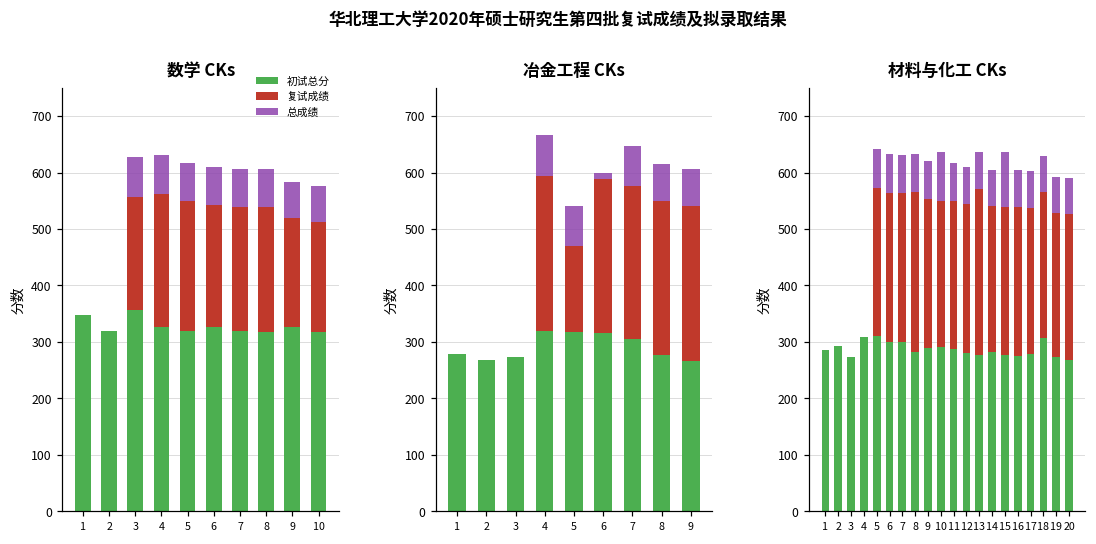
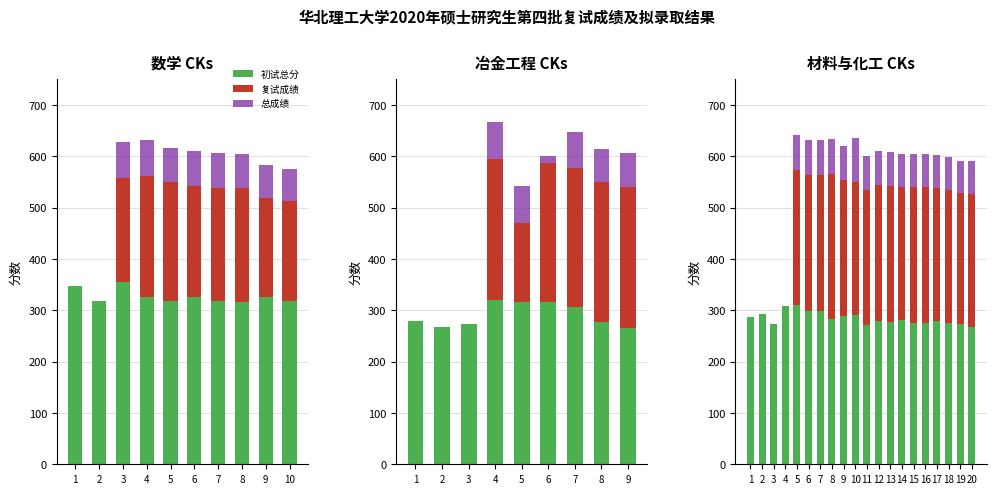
  {
    "数学 CKs": {
      "初试总分": {
        "1": 350,
        "2": 320,
        "3": 360,
        "4": 330,
        "5": 320,
        "6": 330,
        "7": 320,
        "8": 320,
        "9": 330,
        "10": 320
      },
      "复试成绩": {
        "1": 0,
        "2": 0,
        "3": 200,
        "4": 240,
        "5": 230,
        "6": 220,
        "7": 220,
        "8": 220,
        "9": 190,
        "10": 190
      },
      "总成绩": {
        "1": 0,
        "2": 0,
        "3": 70,
        "4": 70,
        "5": 70,
        "6": 70,
        "7": 70,
        "8": 70,
        "9": 60,
        "10": 60
      }
    },
    "冶金工程 CKs": {
      "初试总分": {
        "1": 280,
        "2": 270,
        "3": 270,
        "4": 320,
        "5": 320,
        "6": 320,
        "7": 310,
        "8": 280,
        "9": 270
      },
      "复试成绩": {
        "1": 0,
        "2": 0,
        "3": 0,
        "4": 270,
        "5": 150,
        "6": 270,
        "7": 270,
        "8": 270,
        "9": 280
      },
      "总成绩": {
        "1": 0,
        "2": 0,
        "3": 0,
        "4": 70,
        "5": 70,
        "6": 10,
        "7": 70,
        "8": 70,
        "9": 60
      }
    },
    "材料与化工 CKs": {
      "初试总分": {
        "1": 290,
        "2": 290,
        "3": 270,
        "4": 310,
        "5": 310,
        "6": 300,
        "7": 300,
        "8": 280,
        "9": 290,
        "10": 290,
-       "11": 290,
+       "11": 270,
        "12": 280,
        "13": 280,
        "14": 280,
        "15": 280,
        "16": 280,
        "17": 280,
-       "18": 310,
+       "18": 280,
        "19": 270,
        "20": 270
      },
      "复试成绩": {
        "1": 0,
        "2": 0,
        "3": 0,
        "4": 0,
        "5": 260,
        "6": 260,
        "7": 260,
        "8": 280,
        "9": 260,
        "10": 260,
        "11": 260,
        "12": 260,
-       "13": 290,
+       "13": 270,
        "14": 260,
        "15": 260,
        "16": 260,
        "17": 260,
        "18": 260,
        "19": 250,
        "20": 260
      },
      "总成绩": {
        "1": 0,
        "2": 0,
        "3": 0,
        "4": 0,
        "5": 70,
        "6": 70,
        "7": 70,
        "8": 70,
        "9": 70,
        "10": 90,
        "11": 70,
        "12": 70,
        "13": 70,
        "14": 70,
-       "15": 100,
+       "15": 60,
        "16": 60,
        "17": 60,
        "18": 60,
        "19": 60,
        "20": 60
      }
    }
  }
